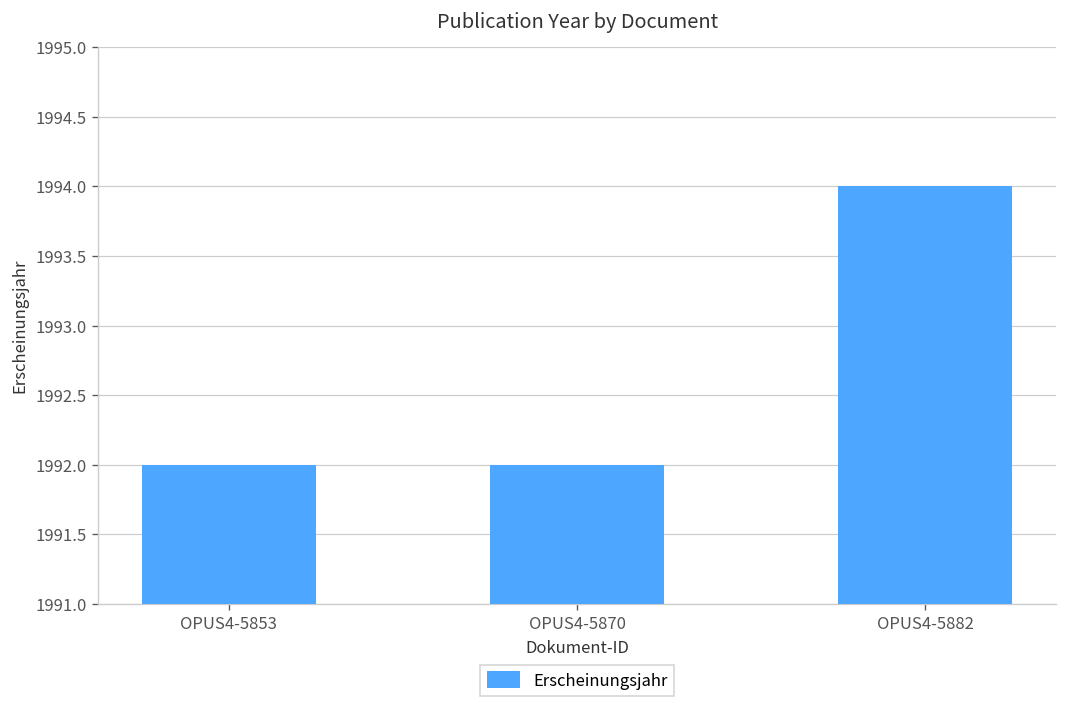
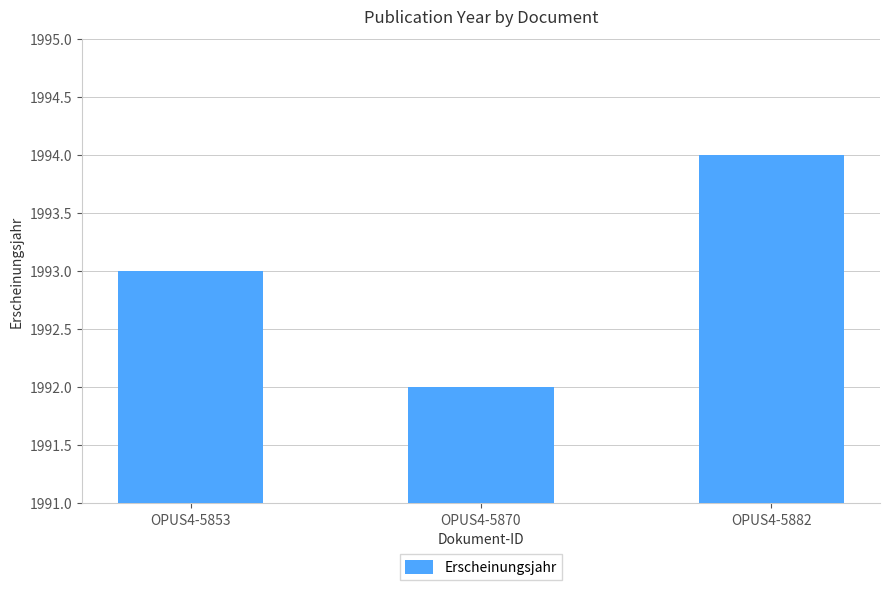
  {
-   "OPUS4-5853": 1992,
+   "OPUS4-5853": 1993,
    "OPUS4-5870": 1992,
    "OPUS4-5882": 1994
  }
